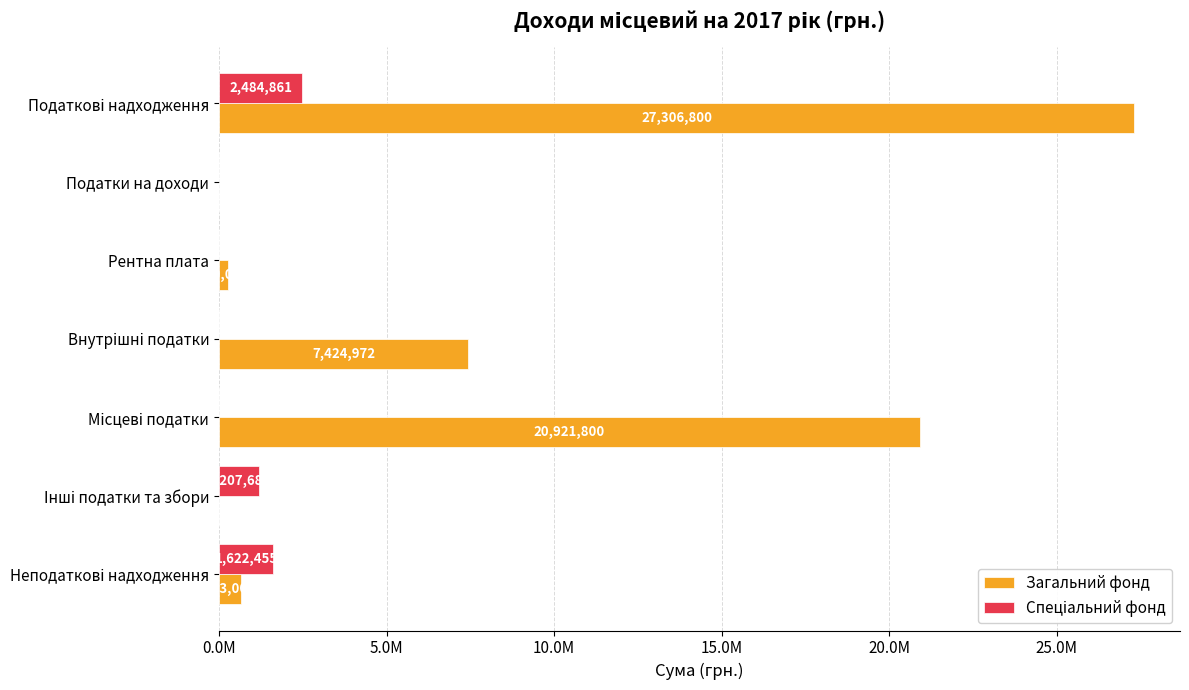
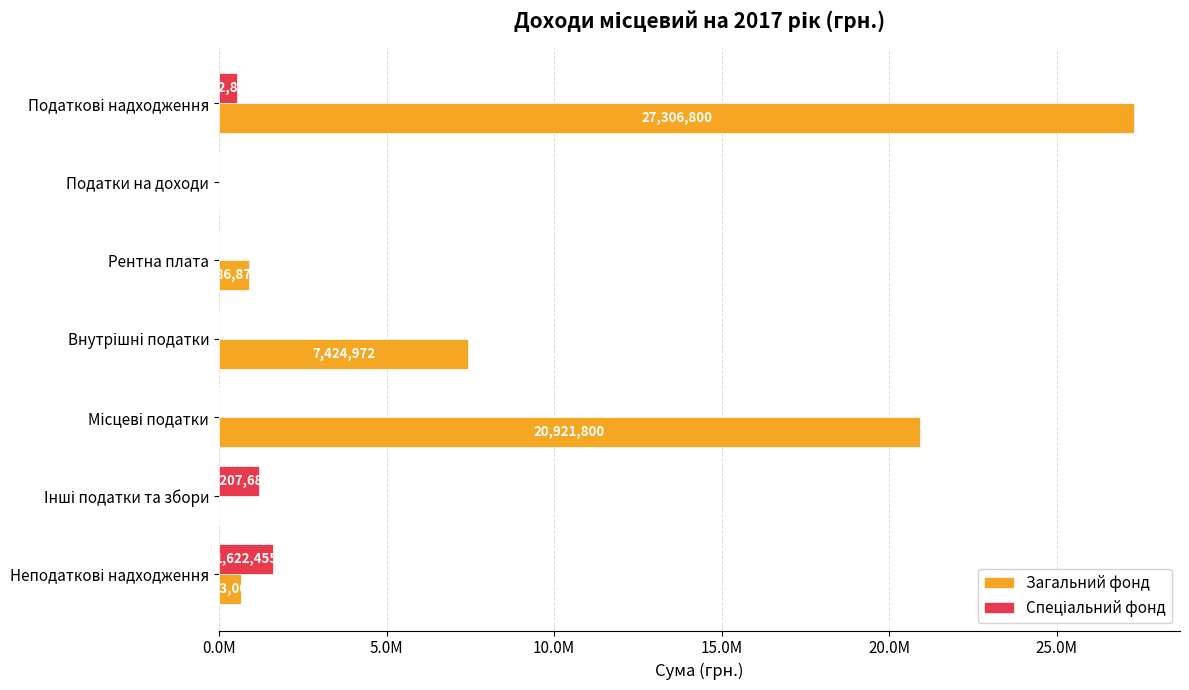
  {
    "Загальний фонд": {
-     "Рентна плата": 300000,
+     "Рентна плата": 900000,
      "Інші податки та збори": 0,
      "Неподаткові надходження": 600000
    },
    "Спеціальний фонд": {
-     "Податкові надходження": 2500000,
+     "Податкові надходження": 500000,
      "Податки на доходи": 0,
      "Рентна плата": 0,
      "Внутрішні податки": 0,
      "Місцеві податки": 0
    }
  }
